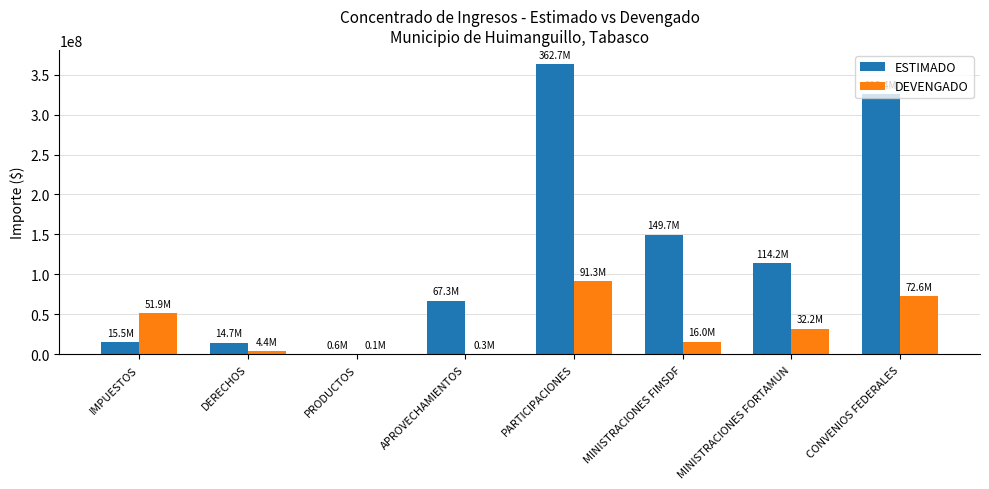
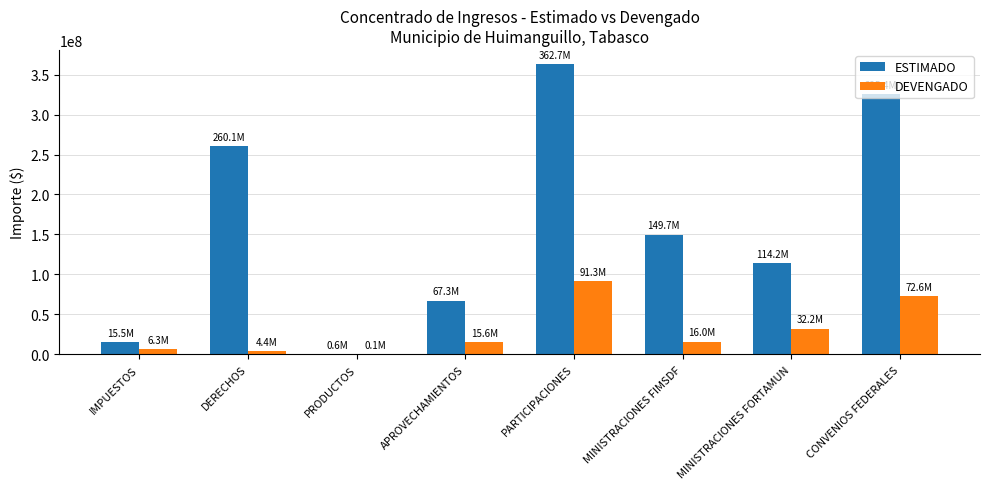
  {
    "ESTIMADO": {
      "IMPUESTOS": "15.5M",
-     "DERECHOS": "14.7M",
+     "DERECHOS": "260.1M",
      "PRODUCTOS": "0.6M",
      "APROVECHAMIENTOS": "67.3M",
      "PARTICIPACIONES": "362.7M",
      "MINISTRACIONES FIMSDF": "149.7M",
      "MINISTRACIONES FORTAMUN": "114.2M"
    },
    "DEVENGADO": {
-     "IMPUESTOS": "51.9M",
+     "IMPUESTOS": "6.3M",
      "DERECHOS": "4.4M",
      "PRODUCTOS": "0.1M",
-     "APROVECHAMIENTOS": "0.3M",
+     "APROVECHAMIENTOS": "15.6M",
      "PARTICIPACIONES": "91.3M",
      "MINISTRACIONES FIMSDF": "16.0M",
      "MINISTRACIONES FORTAMUN": "32.2M",
      "CONVENIOS FEDERALES": "72.6M"
    }
  }
